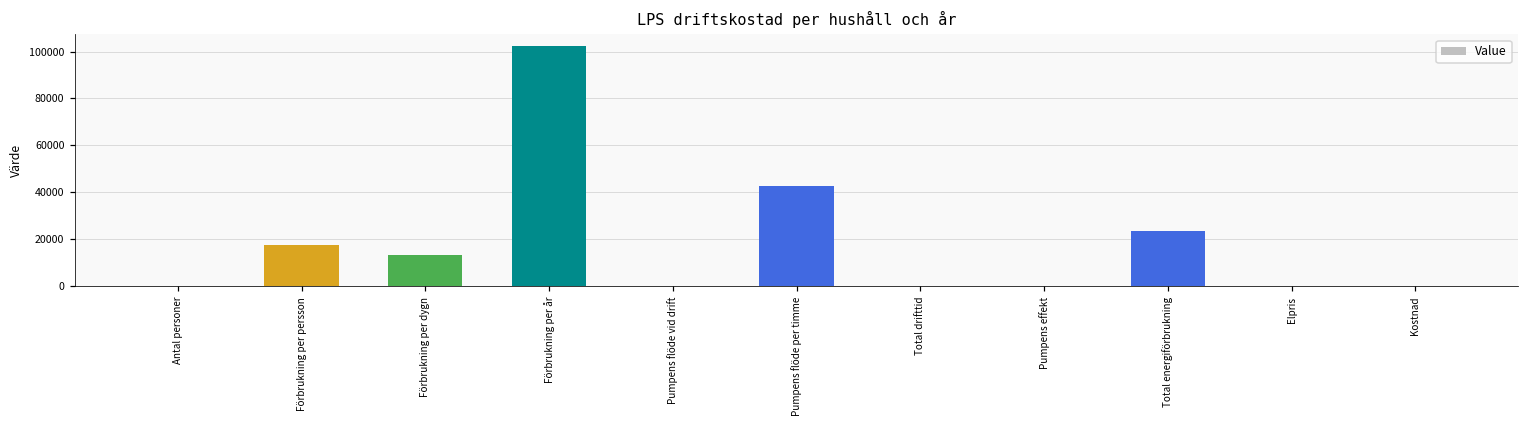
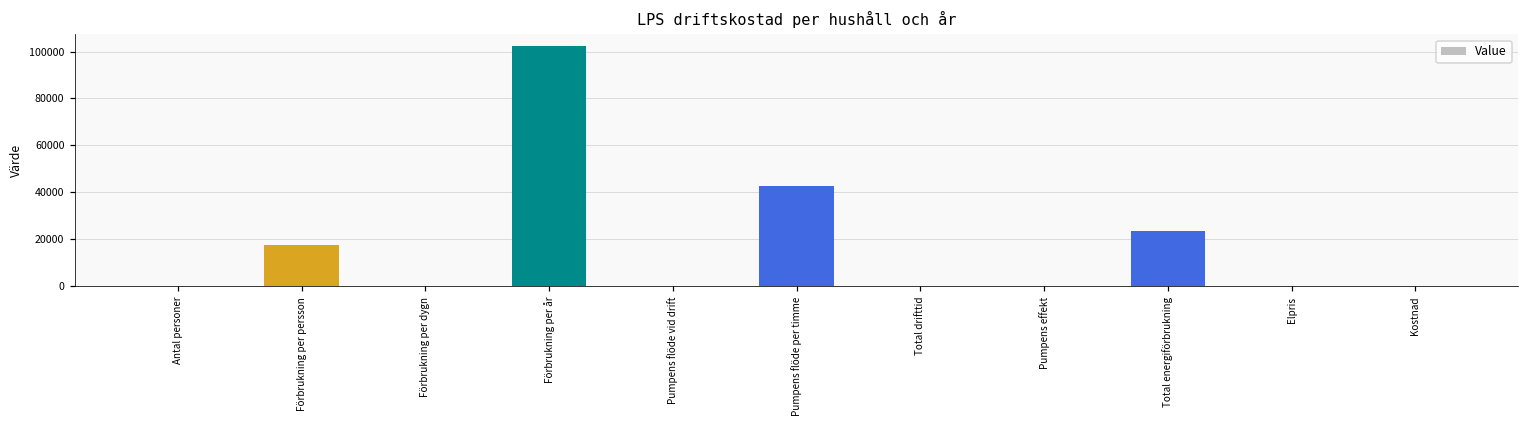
  {
    "Förbrukning per persson": 18000,
-   "Förbrukning per dygn": 13000,
+   "Förbrukning per dygn": 0,
    "Förbrukning per år": 102000,
    "Pumpens flöde per timme": 43000,
    "Total energiförbrukning": 24000
  }
